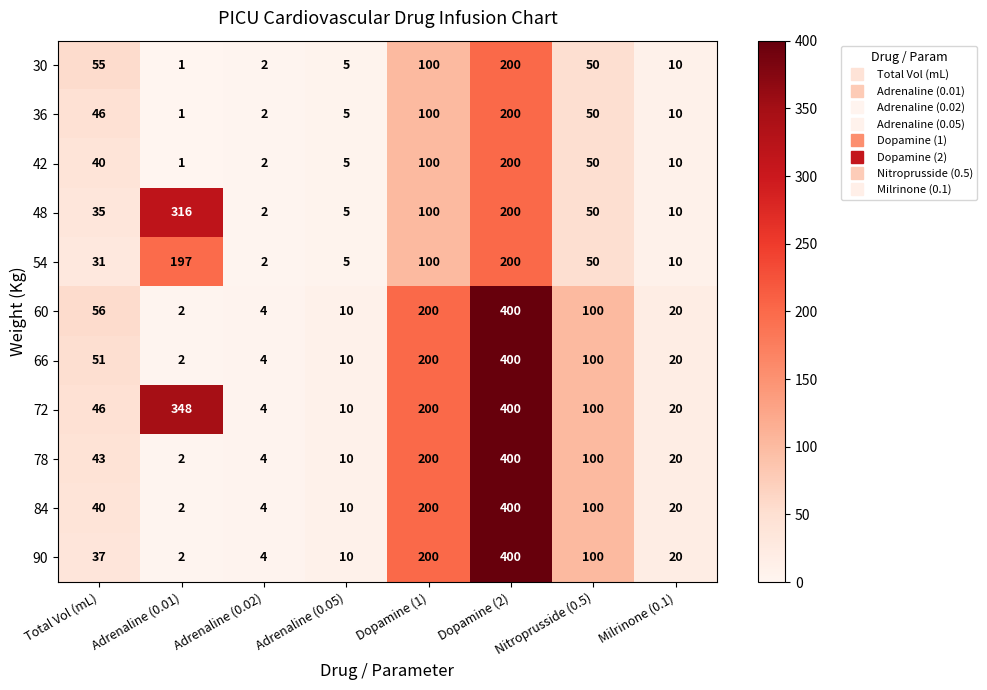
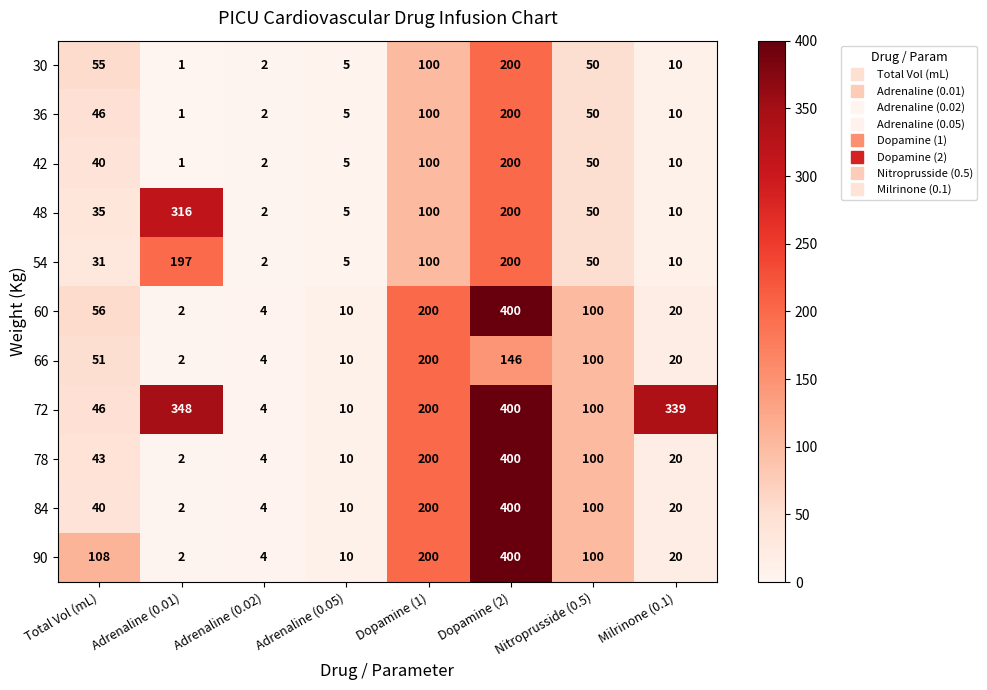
  {
    "30": {
      "Total Vol (mL)": 55,
      "Adrenaline (0.01)": 1,
      "Adrenaline (0.02)": 2,
      "Adrenaline (0.05)": 5,
      "Dopamine (1)": 100,
      "Dopamine (2)": 200,
      "Nitroprusside (0.5)": 50,
      "Milrinone (0.1)": 10
    },
    "36": {
      "Total Vol (mL)": 46,
      "Adrenaline (0.01)": 1,
      "Adrenaline (0.02)": 2,
      "Adrenaline (0.05)": 5,
      "Dopamine (1)": 100,
      "Dopamine (2)": 200,
      "Nitroprusside (0.5)": 50,
      "Milrinone (0.1)": 10
    },
    "42": {
      "Total Vol (mL)": 40,
      "Adrenaline (0.01)": 1,
      "Adrenaline (0.02)": 2,
      "Adrenaline (0.05)": 5,
      "Dopamine (1)": 100,
      "Dopamine (2)": 200,
      "Nitroprusside (0.5)": 50,
      "Milrinone (0.1)": 10
    },
    "48": {
      "Total Vol (mL)": 35,
      "Adrenaline (0.01)": 316,
      "Adrenaline (0.02)": 2,
      "Adrenaline (0.05)": 5,
      "Dopamine (1)": 100,
      "Dopamine (2)": 200,
      "Nitroprusside (0.5)": 50,
      "Milrinone (0.1)": 10
    },
    "54": {
      "Total Vol (mL)": 31,
      "Adrenaline (0.01)": 197,
      "Adrenaline (0.02)": 2,
      "Adrenaline (0.05)": 5,
      "Dopamine (1)": 100,
      "Dopamine (2)": 200,
      "Nitroprusside (0.5)": 50,
      "Milrinone (0.1)": 10
    },
    "60": {
      "Total Vol (mL)": 56,
      "Adrenaline (0.01)": 2,
      "Adrenaline (0.02)": 4,
      "Adrenaline (0.05)": 10,
      "Dopamine (1)": 200,
      "Dopamine (2)": 400,
      "Nitroprusside (0.5)": 100,
      "Milrinone (0.1)": 20
    },
    "66": {
      "Total Vol (mL)": 51,
      "Adrenaline (0.01)": 2,
      "Adrenaline (0.02)": 4,
      "Adrenaline (0.05)": 10,
      "Dopamine (1)": 200,
-     "Dopamine (2)": 400,
+     "Dopamine (2)": 146,
      "Nitroprusside (0.5)": 100,
      "Milrinone (0.1)": 20
    },
    "72": {
      "Total Vol (mL)": 46,
      "Adrenaline (0.01)": 348,
      "Adrenaline (0.02)": 4,
      "Adrenaline (0.05)": 10,
      "Dopamine (1)": 200,
      "Dopamine (2)": 400,
      "Nitroprusside (0.5)": 100,
-     "Milrinone (0.1)": 20
+     "Milrinone (0.1)": 339
    },
    "78": {
      "Total Vol (mL)": 43,
      "Adrenaline (0.01)": 2,
      "Adrenaline (0.02)": 4,
      "Adrenaline (0.05)": 10,
      "Dopamine (1)": 200,
      "Dopamine (2)": 400,
      "Nitroprusside (0.5)": 100,
      "Milrinone (0.1)": 20
    },
    "84": {
      "Total Vol (mL)": 40,
      "Adrenaline (0.01)": 2,
      "Adrenaline (0.02)": 4,
      "Adrenaline (0.05)": 10,
      "Dopamine (1)": 200,
      "Dopamine (2)": 400,
      "Nitroprusside (0.5)": 100,
      "Milrinone (0.1)": 20
    },
    "90": {
-     "Total Vol (mL)": 37,
+     "Total Vol (mL)": 108,
      "Adrenaline (0.01)": 2,
      "Adrenaline (0.02)": 4,
      "Adrenaline (0.05)": 10,
      "Dopamine (1)": 200,
      "Dopamine (2)": 400,
      "Nitroprusside (0.5)": 100,
      "Milrinone (0.1)": 20
    }
  }
